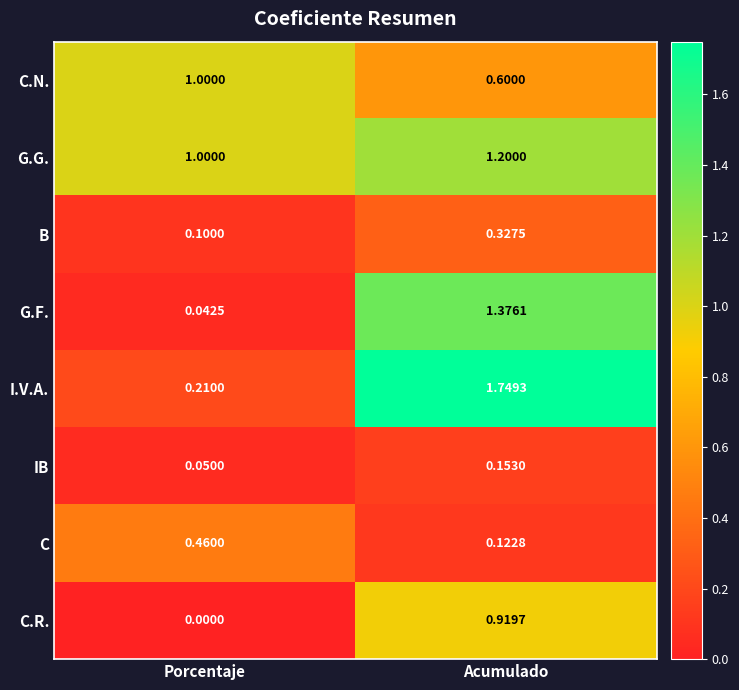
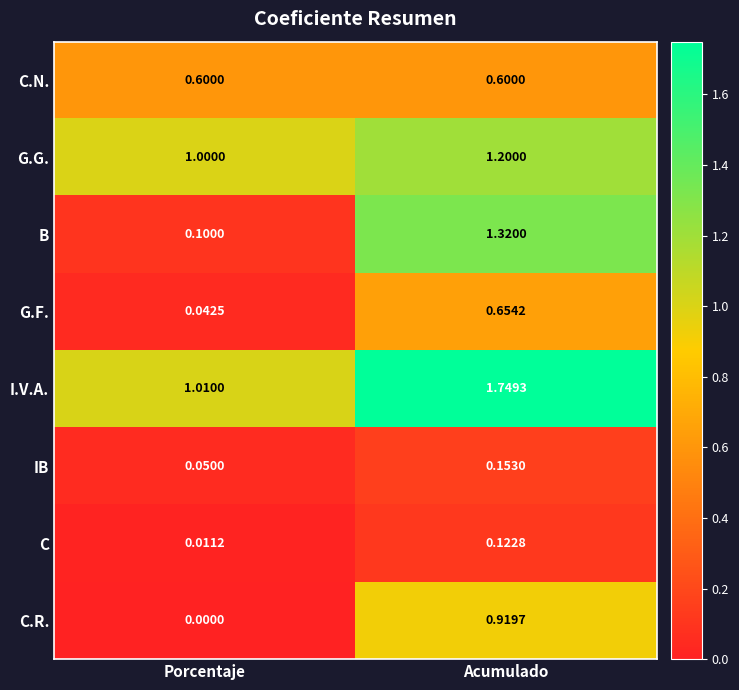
  {
    "C.N.": {
-     "Porcentaje": 1.0000,
+     "Porcentaje": 0.6000,
      "Acumulado": 0.6000
    },
    "G.G.": {
      "Porcentaje": 1.0000,
      "Acumulado": 1.2000
    },
    "B": {
      "Porcentaje": 0.1000,
-     "Acumulado": 0.3275
+     "Acumulado": 1.3200
    },
    "G.F.": {
      "Porcentaje": 0.0425,
-     "Acumulado": 1.3761
+     "Acumulado": 0.6542
    },
    "I.V.A.": {
-     "Porcentaje": 0.2100,
+     "Porcentaje": 1.0100,
      "Acumulado": 1.7493
    },
    "IB": {
      "Porcentaje": 0.0500,
      "Acumulado": 0.1530
    },
    "C": {
-     "Porcentaje": 0.4600,
+     "Porcentaje": 0.0112,
      "Acumulado": 0.1228
    },
    "C.R.": {
      "Porcentaje": 0.0000,
      "Acumulado": 0.9197
    }
  }
